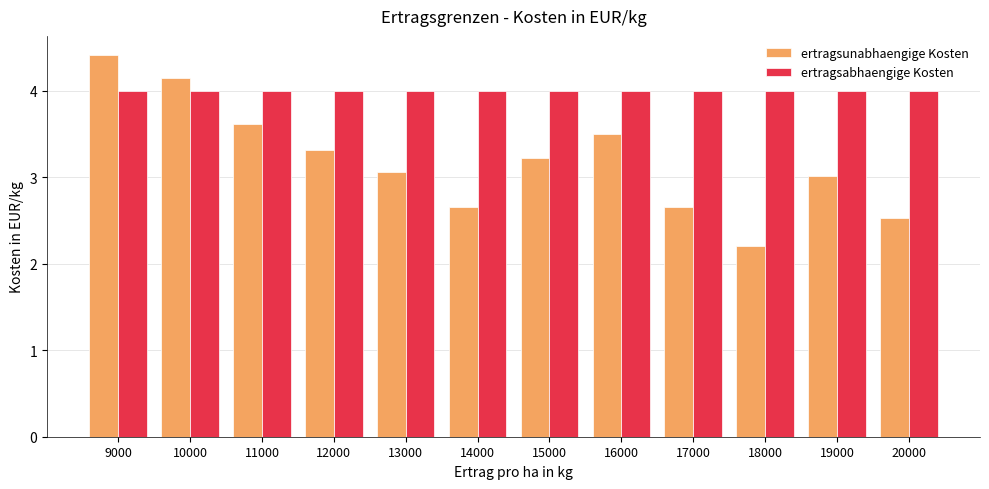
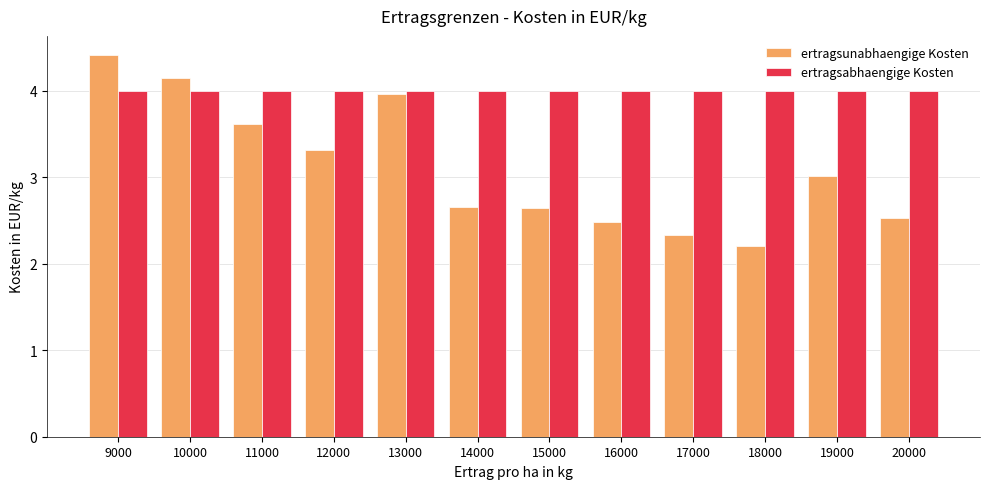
  {
    "ertragsunabhaengige Kosten": {
      "9000": 4.4,
      "10000": 4.2,
      "11000": 3.6,
      "12000": 3.3,
-     "13000": 3.1,
+     "13000": 4.0,
      "14000": 2.7,
-     "15000": 3.2,
-     "16000": 3.5,
-     "17000": 2.7,
+     "15000": 2.6,
+     "16000": 2.5,
+     "17000": 2.3,
      "18000": 2.2,
      "19000": 3.0,
      "20000": 2.5
    },
    "ertragsabhaengige Kosten": {
      "9000": 4.0,
      "10000": 4.0,
      "11000": 4.0,
      "12000": 4.0,
      "13000": 4.0,
      "14000": 4.0,
      "15000": 4.0,
      "16000": 4.0,
      "17000": 4.0,
      "18000": 4.0,
      "19000": 4.0,
      "20000": 4.0
    }
  }
